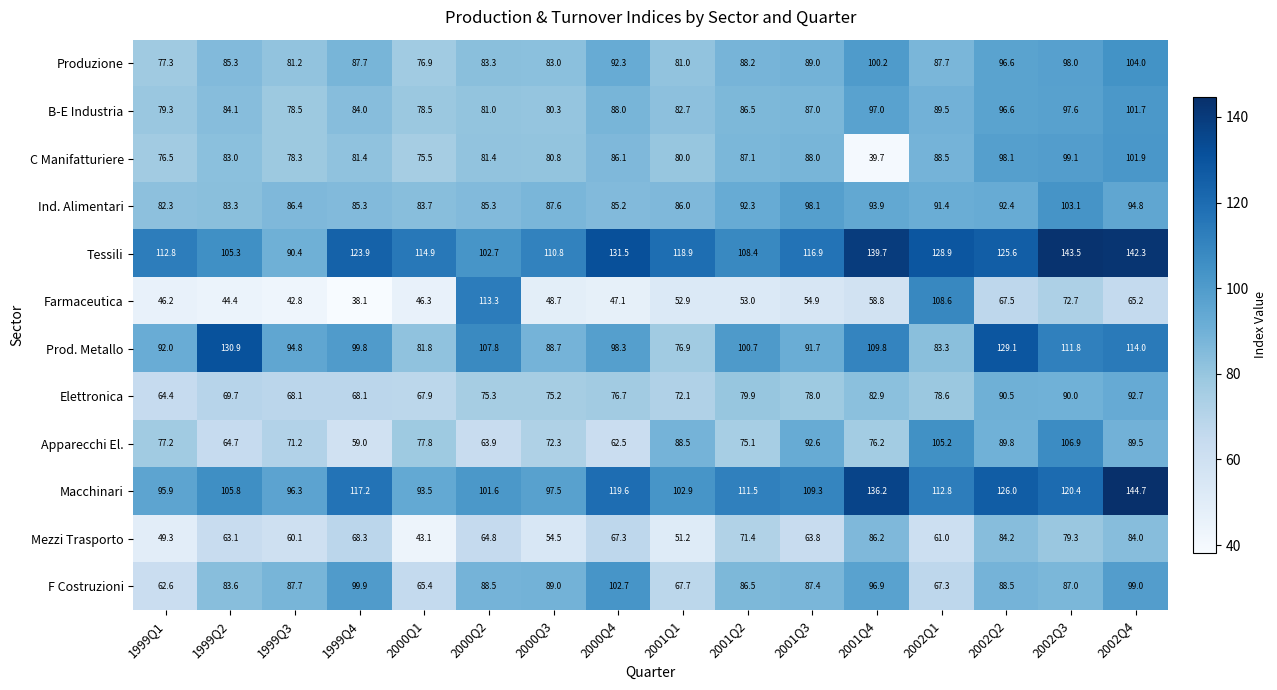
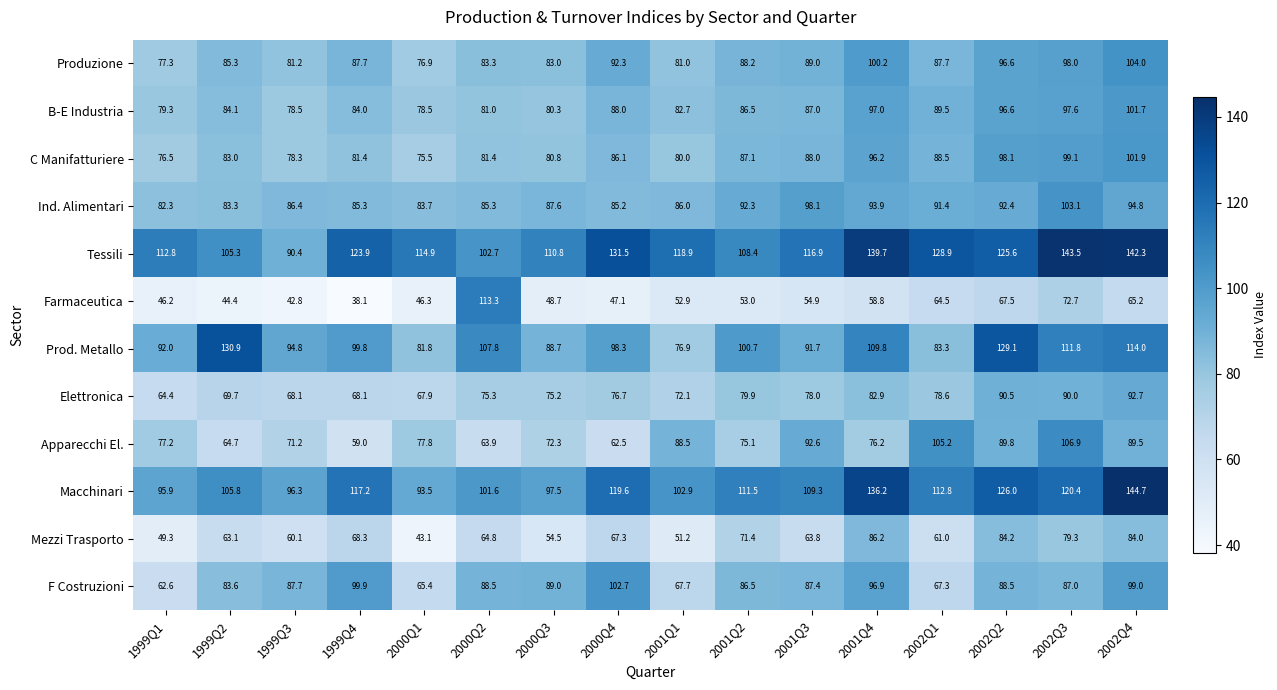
  {
    "Produzione": {
      "1999Q1": 77.3,
      "1999Q2": 85.3,
      "1999Q3": 81.2,
      "1999Q4": 87.7,
      "2000Q1": 76.9,
      "2000Q2": 83.3,
      "2000Q3": 83.0,
      "2000Q4": 92.3,
      "2001Q1": 81.0,
      "2001Q2": 88.2,
      "2001Q3": 89.0,
      "2001Q4": 100.2,
      "2002Q1": 87.7,
      "2002Q2": 96.6,
      "2002Q3": 98.0,
      "2002Q4": 104.0
    },
    "B-E Industria": {
      "1999Q1": 79.3,
      "1999Q2": 84.1,
      "1999Q3": 78.5,
      "1999Q4": 84.0,
      "2000Q1": 78.5,
      "2000Q2": 81.0,
      "2000Q3": 80.3,
      "2000Q4": 88.0,
      "2001Q1": 82.7,
      "2001Q2": 86.5,
      "2001Q3": 87.0,
      "2001Q4": 97.0,
      "2002Q1": 89.5,
      "2002Q2": 96.6,
      "2002Q3": 97.6,
      "2002Q4": 101.7
    },
    "C Manifatturiere": {
      "1999Q1": 76.5,
      "1999Q2": 83.0,
      "1999Q3": 78.3,
      "1999Q4": 81.4,
      "2000Q1": 75.5,
      "2000Q2": 81.4,
      "2000Q3": 80.8,
      "2000Q4": 86.1,
      "2001Q1": 80.0,
      "2001Q2": 87.1,
      "2001Q3": 88.0,
-     "2001Q4": 39.7,
+     "2001Q4": 96.2,
      "2002Q1": 88.5,
      "2002Q2": 98.1,
      "2002Q3": 99.1,
      "2002Q4": 101.9
    },
    "Ind. Alimentari": {
      "1999Q1": 82.3,
      "1999Q2": 83.3,
      "1999Q3": 86.4,
      "1999Q4": 85.3,
      "2000Q1": 83.7,
      "2000Q2": 85.3,
      "2000Q3": 87.6,
      "2000Q4": 85.2,
      "2001Q1": 86.0,
      "2001Q2": 92.3,
      "2001Q3": 98.1,
      "2001Q4": 93.9,
      "2002Q1": 91.4,
      "2002Q2": 92.4,
      "2002Q3": 103.1,
      "2002Q4": 94.8
    },
    "Tessili": {
      "1999Q1": 112.8,
      "1999Q2": 105.3,
      "1999Q3": 90.4,
      "1999Q4": 123.9,
      "2000Q1": 114.9,
      "2000Q2": 102.7,
      "2000Q3": 110.8,
      "2000Q4": 131.5,
      "2001Q1": 118.9,
      "2001Q2": 108.4,
      "2001Q3": 116.9,
      "2001Q4": 139.7,
      "2002Q1": 128.9,
      "2002Q2": 125.6,
      "2002Q3": 143.5,
      "2002Q4": 142.3
    },
    "Farmaceutica": {
      "1999Q1": 46.2,
      "1999Q2": 44.4,
      "1999Q3": 42.8,
      "1999Q4": 38.1,
      "2000Q1": 46.3,
      "2000Q2": 113.3,
      "2000Q3": 48.7,
      "2000Q4": 47.1,
      "2001Q1": 52.9,
      "2001Q2": 53.0,
      "2001Q3": 54.9,
      "2001Q4": 58.8,
-     "2002Q1": 108.6,
+     "2002Q1": 64.5,
      "2002Q2": 67.5,
      "2002Q3": 72.7,
      "2002Q4": 65.2
    },
    "Prod. Metallo": {
      "1999Q1": 92.0,
      "1999Q2": 130.9,
      "1999Q3": 94.8,
      "1999Q4": 99.8,
      "2000Q1": 81.8,
      "2000Q2": 107.8,
      "2000Q3": 88.7,
      "2000Q4": 98.3,
      "2001Q1": 76.9,
      "2001Q2": 100.7,
      "2001Q3": 91.7,
      "2001Q4": 109.8,
      "2002Q1": 83.3,
      "2002Q2": 129.1,
      "2002Q3": 111.8,
      "2002Q4": 114.0
    },
    "Elettronica": {
      "1999Q1": 64.4,
      "1999Q2": 69.7,
      "1999Q3": 68.1,
      "1999Q4": 68.1,
      "2000Q1": 67.9,
      "2000Q2": 75.3,
      "2000Q3": 75.2,
      "2000Q4": 76.7,
      "2001Q1": 72.1,
      "2001Q2": 79.9,
      "2001Q3": 78.0,
      "2001Q4": 82.9,
      "2002Q1": 78.6,
      "2002Q2": 90.5,
      "2002Q3": 90.0,
      "2002Q4": 92.7
    },
    "Apparecchi El.": {
      "1999Q1": 77.2,
      "1999Q2": 64.7,
      "1999Q3": 71.2,
      "1999Q4": 59.0,
      "2000Q1": 77.8,
      "2000Q2": 63.9,
      "2000Q3": 72.3,
      "2000Q4": 62.5,
      "2001Q1": 88.5,
      "2001Q2": 75.1,
      "2001Q3": 92.6,
      "2001Q4": 76.2,
      "2002Q1": 105.2,
      "2002Q2": 89.8,
      "2002Q3": 106.9,
      "2002Q4": 89.5
    },
    "Macchinari": {
      "1999Q1": 95.9,
      "1999Q2": 105.8,
      "1999Q3": 96.3,
      "1999Q4": 117.2,
      "2000Q1": 93.5,
      "2000Q2": 101.6,
      "2000Q3": 97.5,
      "2000Q4": 119.6,
      "2001Q1": 102.9,
      "2001Q2": 111.5,
      "2001Q3": 109.3,
      "2001Q4": 136.2,
      "2002Q1": 112.8,
      "2002Q2": 126.0,
      "2002Q3": 120.4,
      "2002Q4": 144.7
    },
    "Mezzi Trasporto": {
      "1999Q1": 49.3,
      "1999Q2": 63.1,
      "1999Q3": 60.1,
      "1999Q4": 68.3,
      "2000Q1": 43.1,
      "2000Q2": 64.8,
      "2000Q3": 54.5,
      "2000Q4": 67.3,
      "2001Q1": 51.2,
      "2001Q2": 71.4,
      "2001Q3": 63.8,
      "2001Q4": 86.2,
      "2002Q1": 61.0,
      "2002Q2": 84.2,
      "2002Q3": 79.3,
      "2002Q4": 84.0
    },
    "F Costruzioni": {
      "1999Q1": 62.6,
      "1999Q2": 83.6,
      "1999Q3": 87.7,
      "1999Q4": 99.9,
      "2000Q1": 65.4,
      "2000Q2": 88.5,
      "2000Q3": 89.0,
      "2000Q4": 102.7,
      "2001Q1": 67.7,
      "2001Q2": 86.5,
      "2001Q3": 87.4,
      "2001Q4": 96.9,
      "2002Q1": 67.3,
      "2002Q2": 88.5,
      "2002Q3": 87.0,
      "2002Q4": 99.0
    }
  }
